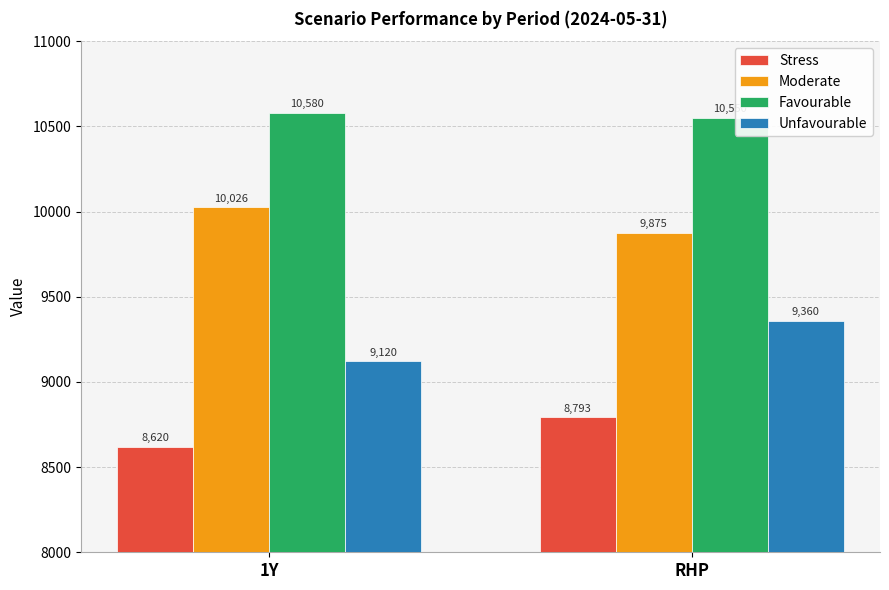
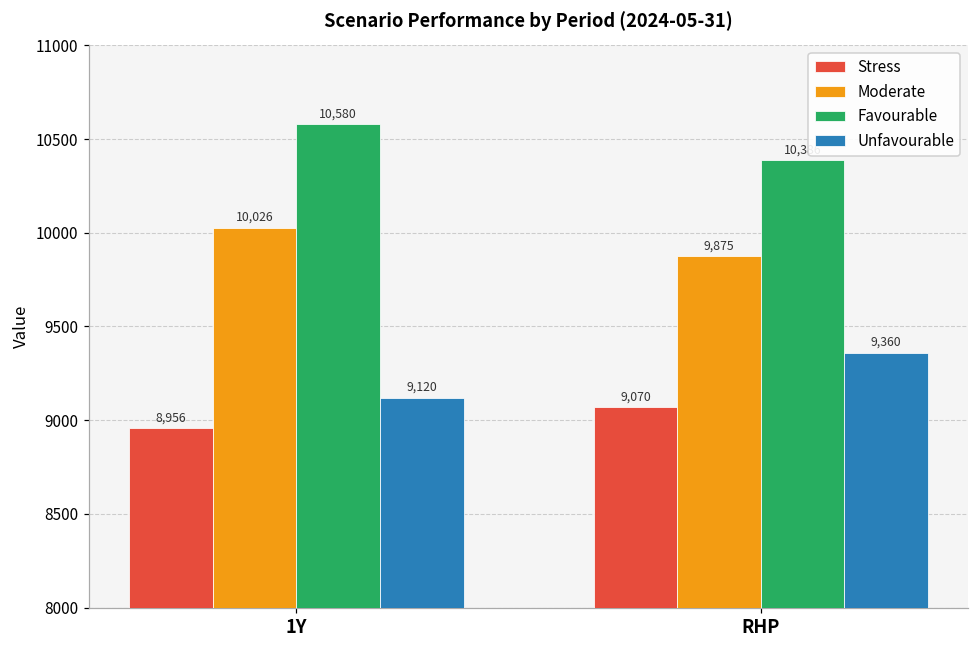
  {
    "Stress": {
-     "1Y": "8,620",
-     "RHP": "8,793"
+     "1Y": "8,956",
+     "RHP": "9,070"
    },
    "Moderate": {
      "1Y": "10,026",
      "RHP": "9,875"
    },
    "Favourable": {
-     "RHP": "10550"
+     "RHP": "10390"
    },
    "Unfavourable": {
      "1Y": "9,120",
      "RHP": "9,360"
    }
  }
